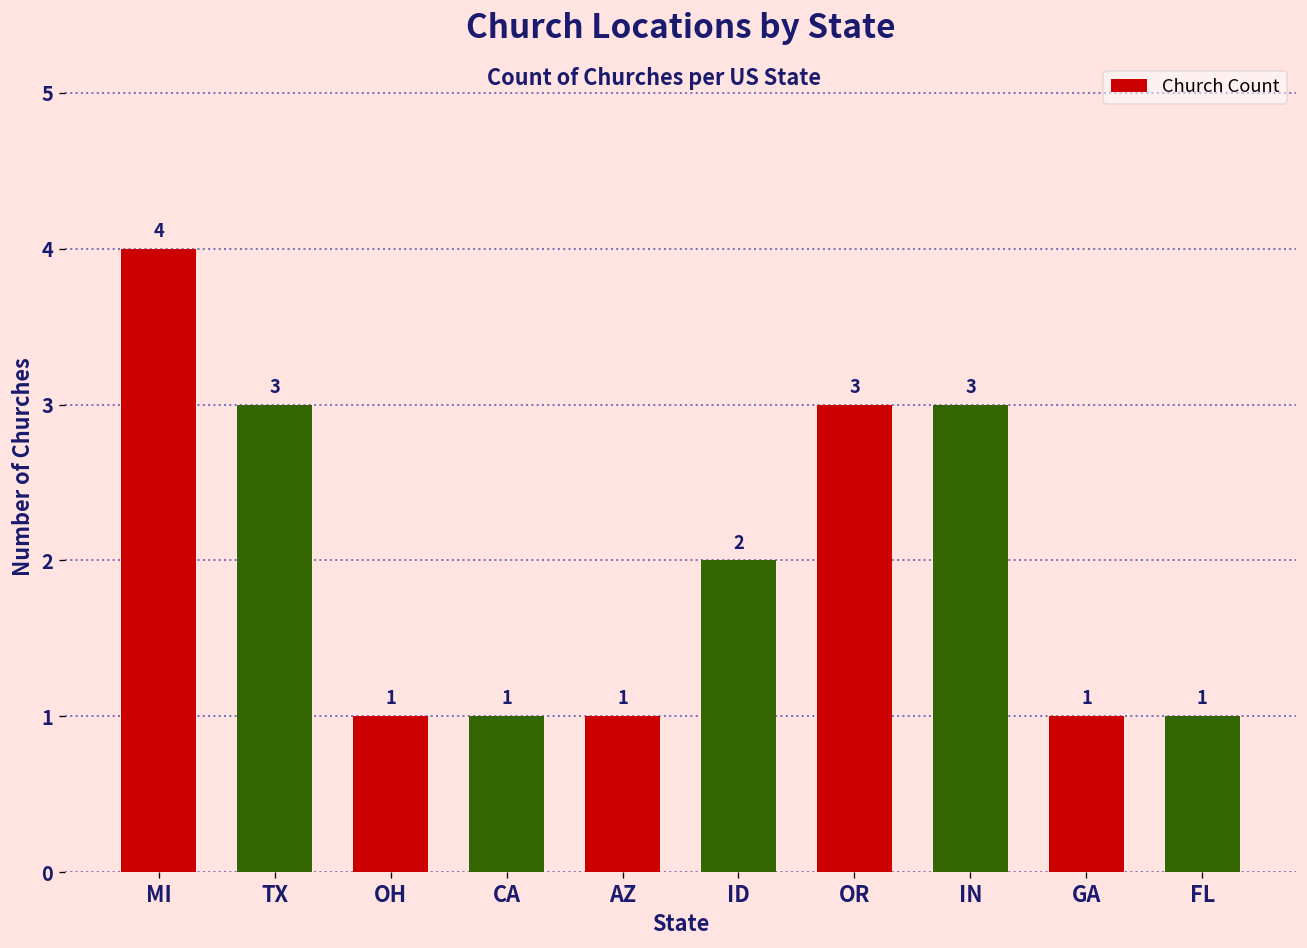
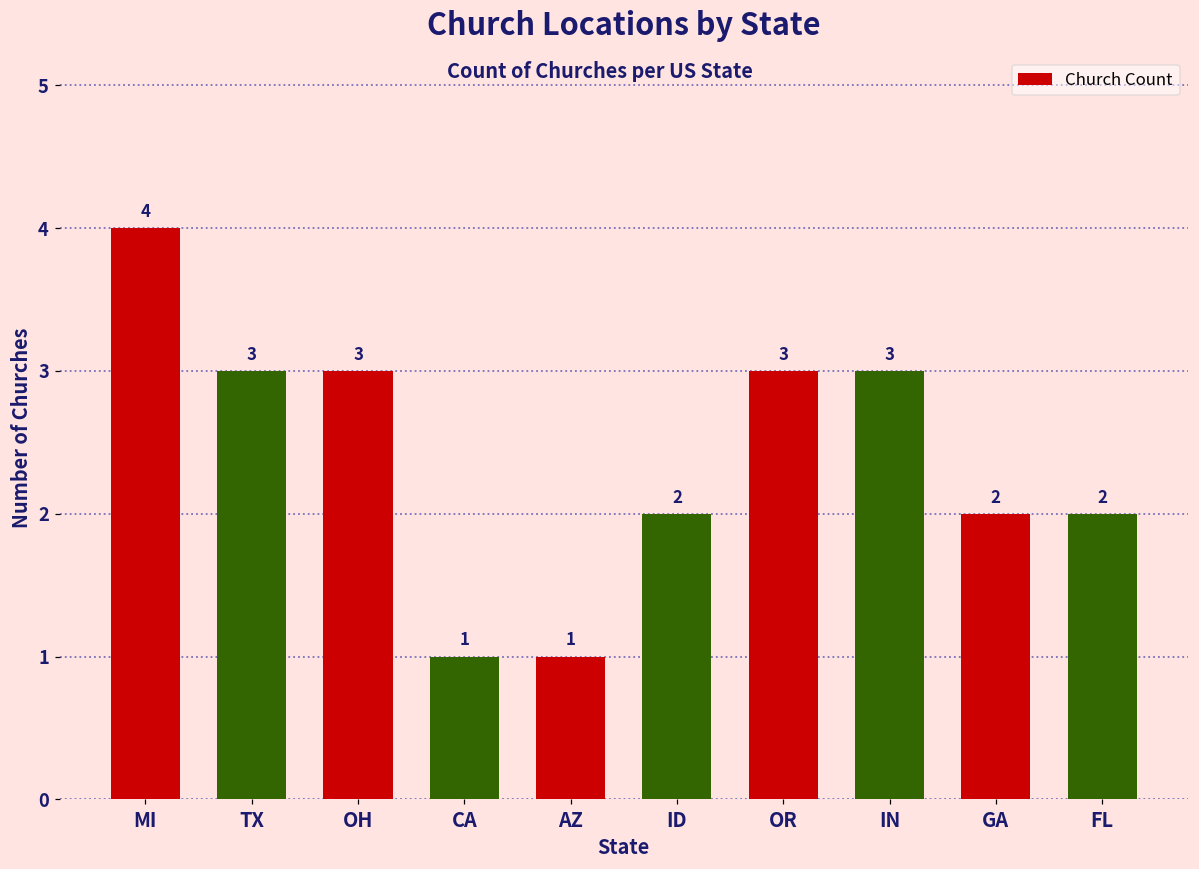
  {
    "MI": 4,
    "TX": 3,
-   "OH": 1,
+   "OH": 3,
    "CA": 1,
    "AZ": 1,
    "ID": 2,
    "OR": 3,
    "IN": 3,
-   "GA": 1,
-   "FL": 1
+   "GA": 2,
+   "FL": 2
  }
